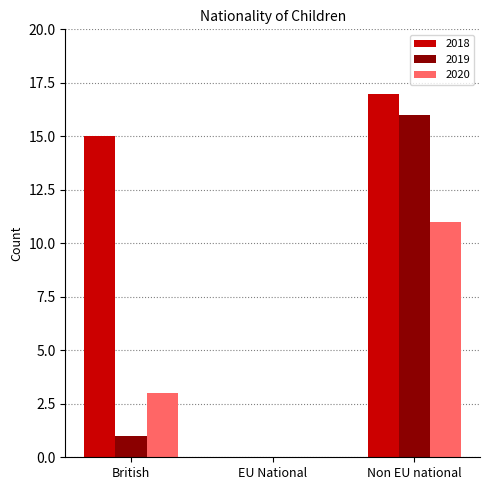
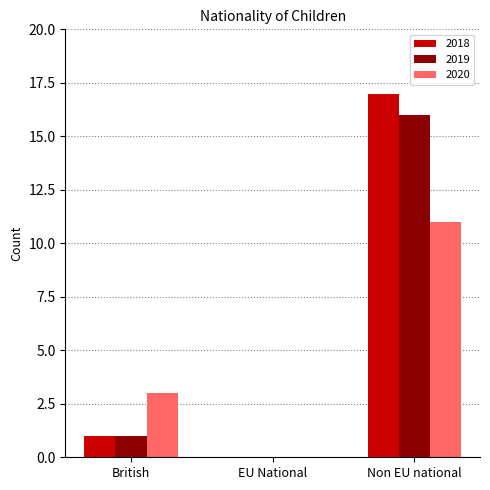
  {
    "2018": {
-     "British": 15,
+     "British": 1,
      "EU National": 0,
      "Non EU national": 17
    },
    "2019": {
      "British": 1,
      "EU National": 0,
      "Non EU national": 16
    },
    "2020": {
      "British": 3,
      "EU National": 0,
      "Non EU national": 11
    }
  }
